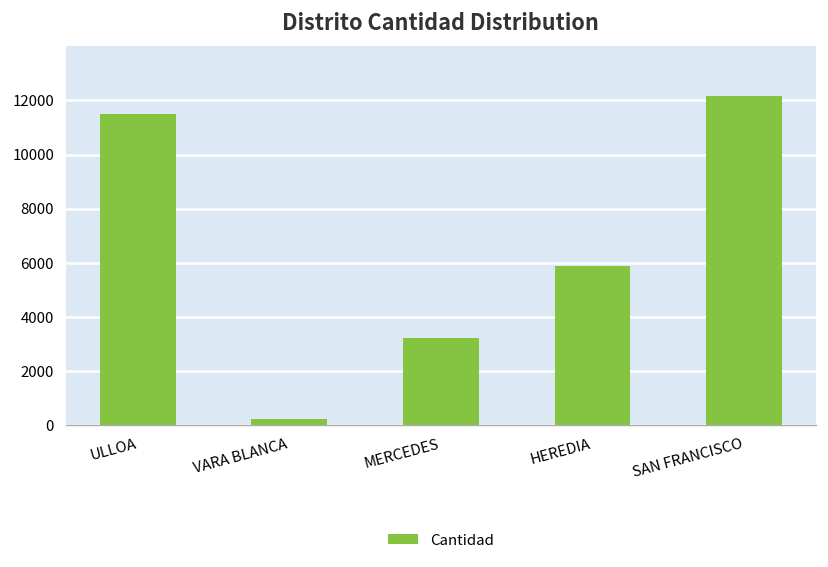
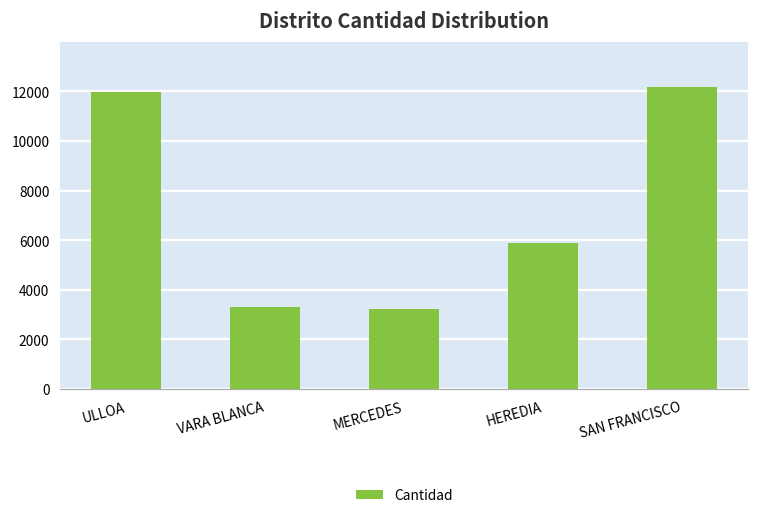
  {
-   "ULLOA": 11500,
-   "VARA BLANCA": 200,
+   "ULLOA": 12000,
+   "VARA BLANCA": 3300,
    "MERCEDES": 3200,
    "HEREDIA": 5900,
    "SAN FRANCISCO": 12200
  }
